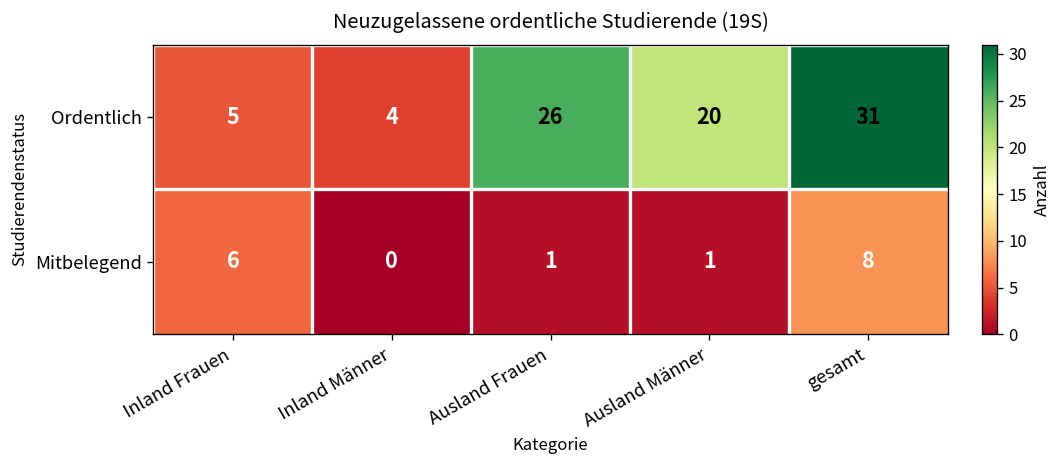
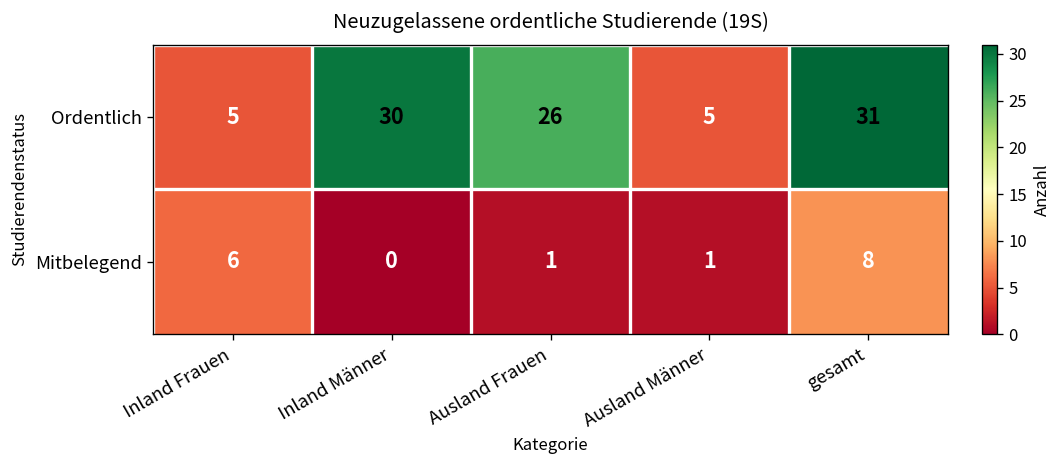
  {
    "Ordentlich": {
      "Inland Frauen": 5,
-     "Inland Männer": 4,
+     "Inland Männer": 30,
      "Ausland Frauen": 26,
-     "Ausland Männer": 20,
+     "Ausland Männer": 5,
      "gesamt": 31
    },
    "Mitbelegend": {
      "Inland Frauen": 6,
      "Inland Männer": 0,
      "Ausland Frauen": 1,
      "Ausland Männer": 1,
      "gesamt": 8
    }
  }
